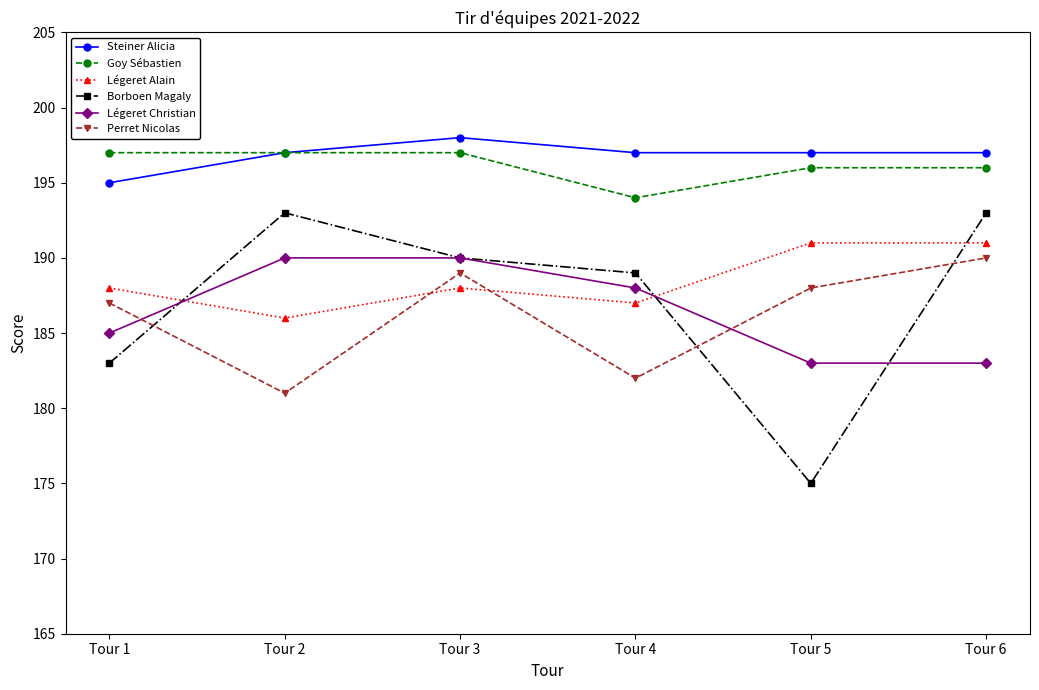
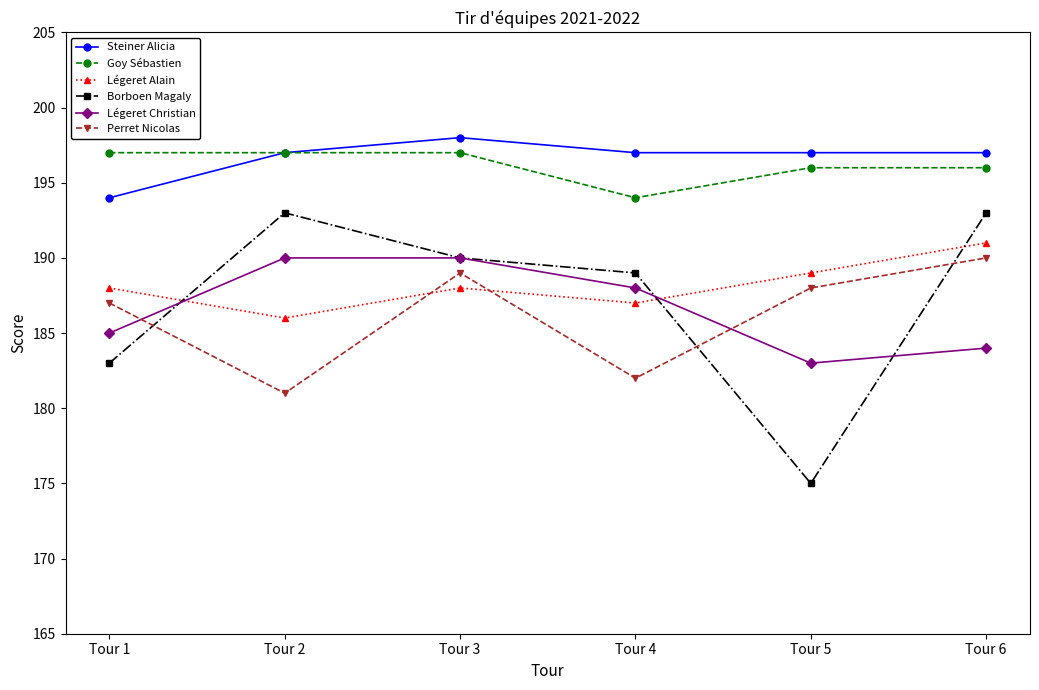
  {
    "Steiner Alicia": {
-     "Tour 1": 195,
+     "Tour 1": 194,
      "Tour 3": 198,
      "Tour 4": 197,
      "Tour 5": 197,
      "Tour 6": 197
    },
    "Goy Sébastien": {
      "Tour 1": 197,
      "Tour 3": 197,
      "Tour 4": 194,
      "Tour 5": 196,
      "Tour 6": 196
    },
    "Légeret Alain": {
      "Tour 1": 188,
      "Tour 2": 186,
      "Tour 3": 188,
      "Tour 4": 187,
-     "Tour 5": 191,
+     "Tour 5": 189,
      "Tour 6": 191
    },
    "Borboen Magaly": {
      "Tour 1": 183,
      "Tour 2": 193,
      "Tour 4": 189,
      "Tour 5": 175,
      "Tour 6": 193
    },
    "Légeret Christian": {
      "Tour 1": 185,
      "Tour 2": 190,
      "Tour 4": 188,
      "Tour 5": 183,
-     "Tour 6": 183
+     "Tour 6": 184
    },
    "Perret Nicolas": {
      "Tour 1": 187,
      "Tour 2": 181,
      "Tour 3": 189,
      "Tour 4": 182,
      "Tour 5": 188,
      "Tour 6": 190
    }
  }
